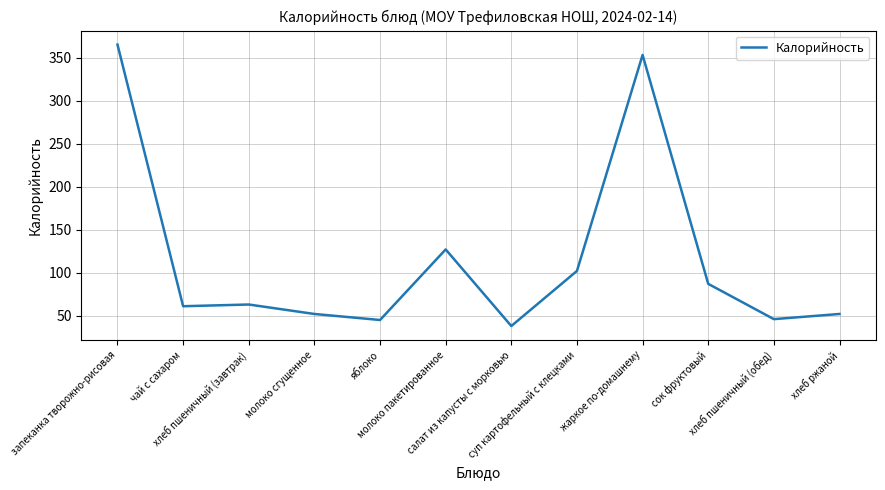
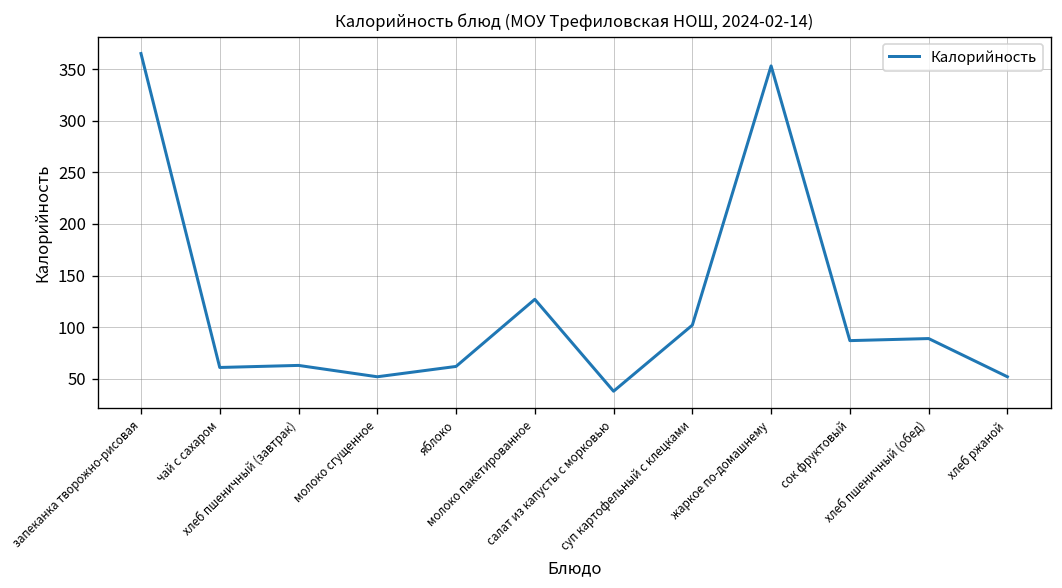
  {
    "запеканка творожно-рисовая": 370,
    "чай с сахаром": 60,
    "хлеб пшеничный (завтрак)": 60,
    "молоко сгущенное": 50,
-   "яблоко": 50,
+   "яблоко": 60,
    "молоко пакетированное": 130,
    "салат из капусты с морковью": 40,
    "суп картофельный с клецками": 100,
    "жаркое по-домашнему": 350,
    "сок фруктовый": 90,
-   "хлеб пшеничный (обед)": 50,
+   "хлеб пшеничный (обед)": 90,
    "хлеб ржаной": 50
  }
